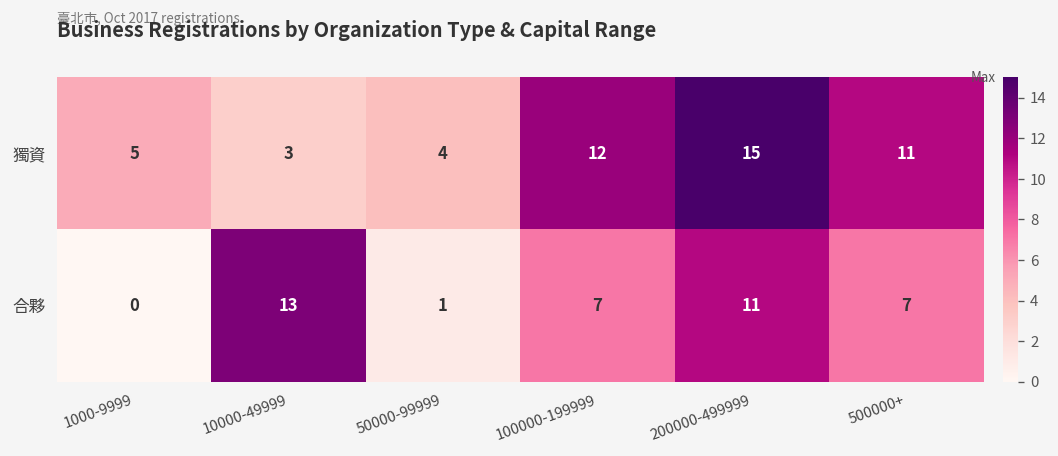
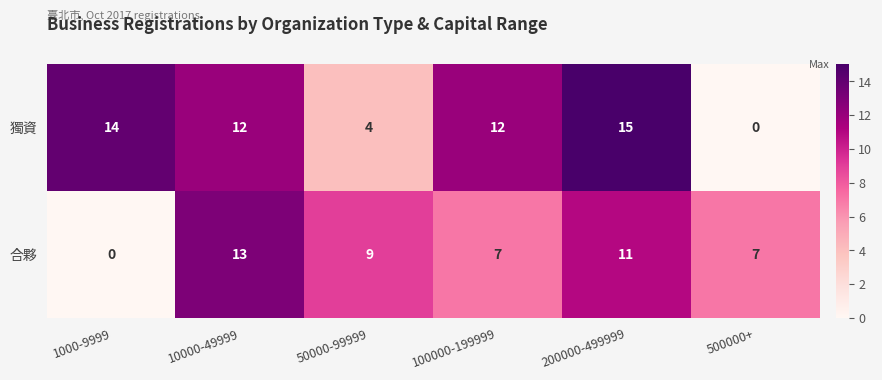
  {
    "獨資": {
-     "1000-9999": 5,
-     "10000-49999": 3,
+     "1000-9999": 14,
+     "10000-49999": 12,
      "50000-99999": 4,
      "100000-199999": 12,
      "200000-499999": 15,
-     "500000+": 11
+     "500000+": 0
    },
    "合夥": {
      "1000-9999": 0,
      "10000-49999": 13,
-     "50000-99999": 1,
+     "50000-99999": 9,
      "100000-199999": 7,
      "200000-499999": 11,
      "500000+": 7
    }
  }
